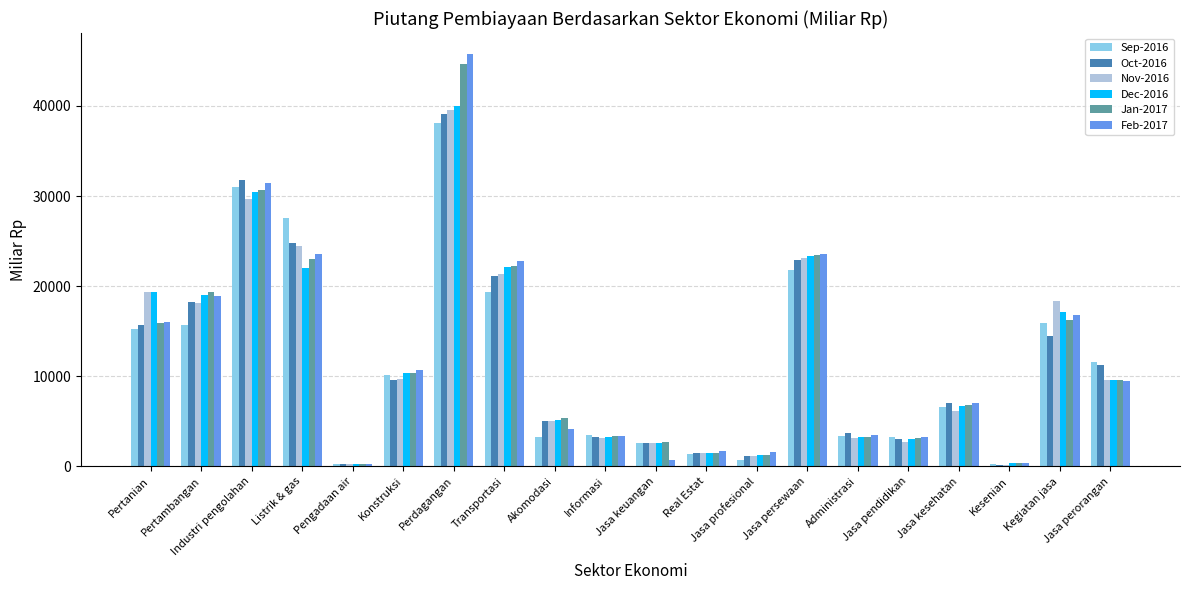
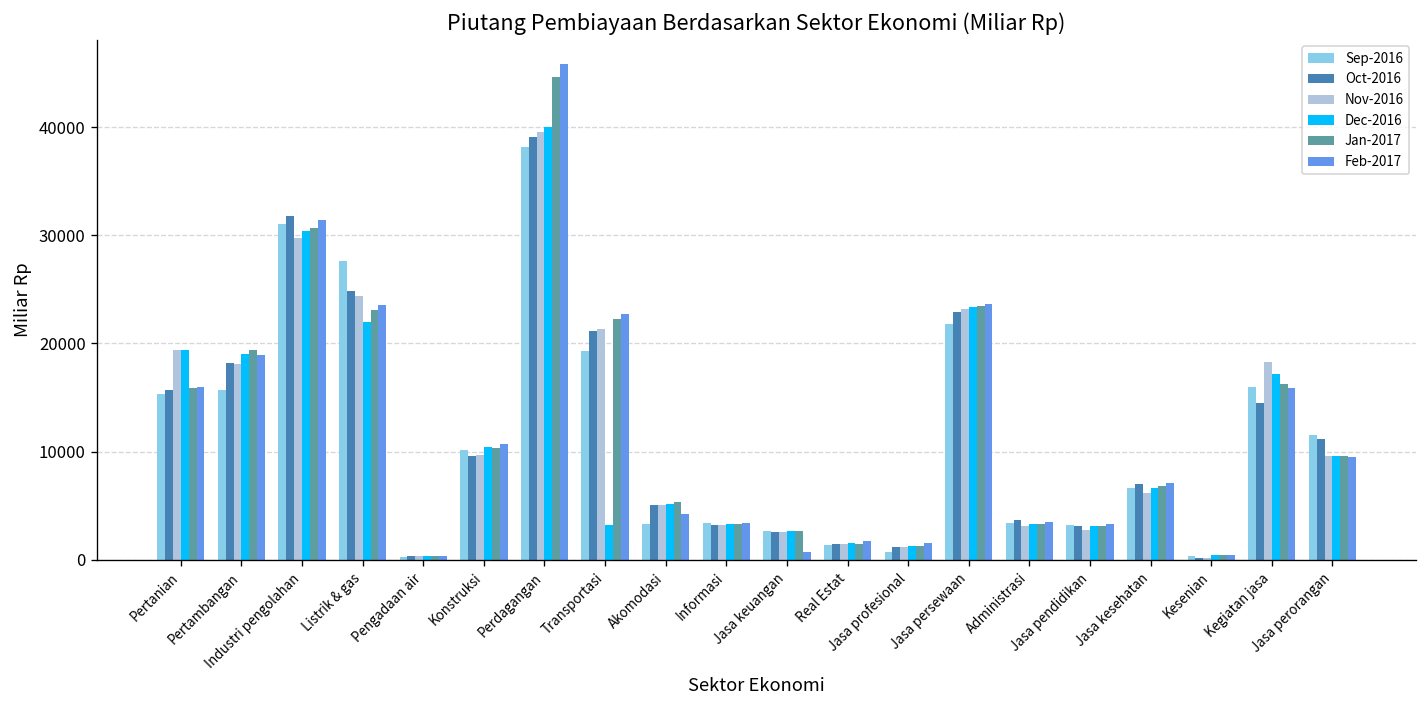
  {
    "Dec-2016": {
      "Pertanian": 19000,
      "Pertambangan": 19000,
      "Industri pengolahan": 30000,
      "Listrik & gas": 22000,
      "Pengadaan air": 0,
      "Konstruksi": 10000,
      "Perdagangan": 40000,
-     "Transportasi": 22000,
+     "Transportasi": 3000,
      "Akomodasi": 5000,
      "Informasi": 3000,
      "Jasa keuangan": 3000,
      "Real Estat": 2000,
      "Jasa profesional": 1000,
      "Jasa persewaan": 23000,
      "Administrasi": 3000,
      "Jasa pendidikan": 3000,
      "Jasa kesehatan": 7000,
      "Kesenian": 0,
      "Kegiatan jasa": 17000,
      "Jasa perorangan": 10000
    },
    "Feb-2017": {
      "Pertanian": 16000,
      "Pertambangan": 19000,
      "Industri pengolahan": 31000,
      "Listrik & gas": 24000,
      "Pengadaan air": 0,
      "Konstruksi": 11000,
      "Perdagangan": 46000,
      "Transportasi": 23000,
      "Akomodasi": 4000,
      "Informasi": 3000,
      "Jasa keuangan": 1000,
      "Real Estat": 2000,
      "Jasa profesional": 2000,
      "Jasa persewaan": 24000,
      "Administrasi": 3000,
      "Jasa pendidikan": 3000,
      "Jasa kesehatan": 7000,
      "Kesenian": 0,
-     "Kegiatan jasa": 17000,
+     "Kegiatan jasa": 16000,
      "Jasa perorangan": 10000
    }
  }
